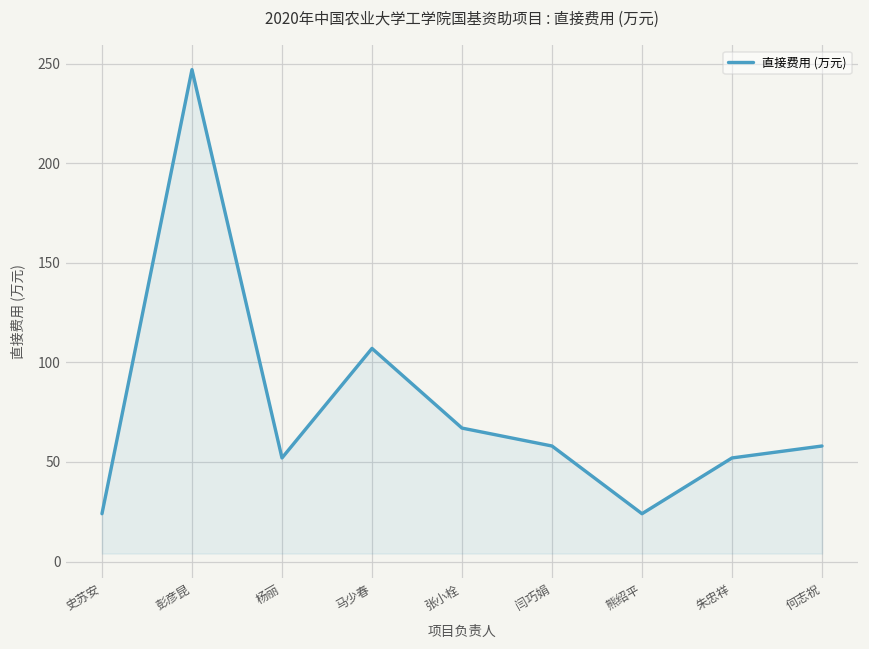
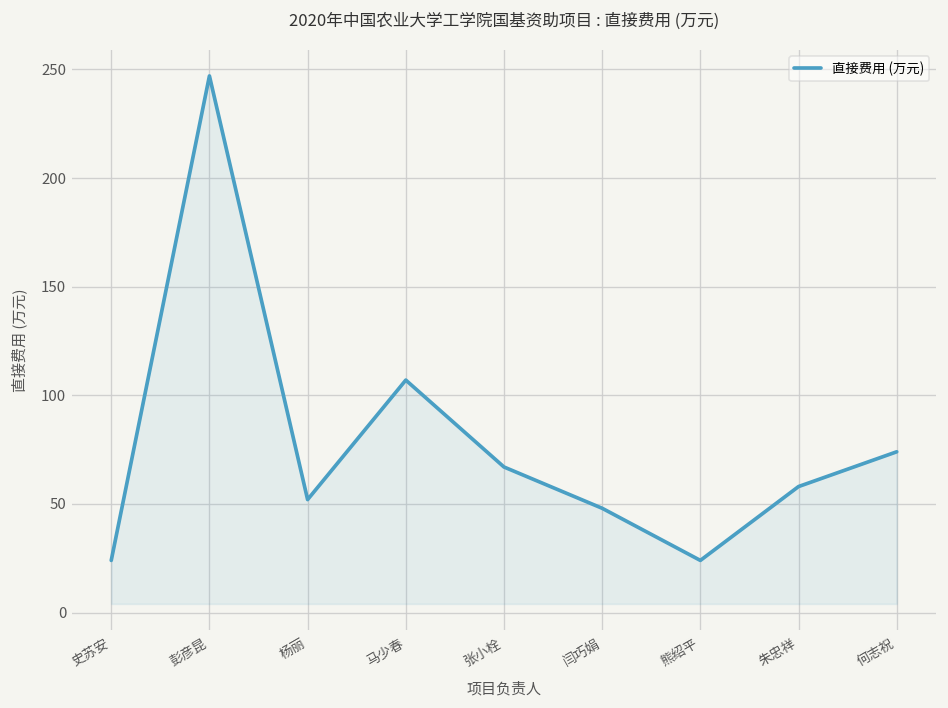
  {
    "史苏安": 24,
    "彭彦昆": 247,
    "杨丽": 52,
    "马少春": 107,
    "张小栓": 67,
-   "闫巧娟": 58,
+   "闫巧娟": 48,
    "熊绍平": 24,
-   "朱忠祥": 52,
-   "何志祝": 58
+   "朱忠祥": 58,
+   "何志祝": 74
  }
